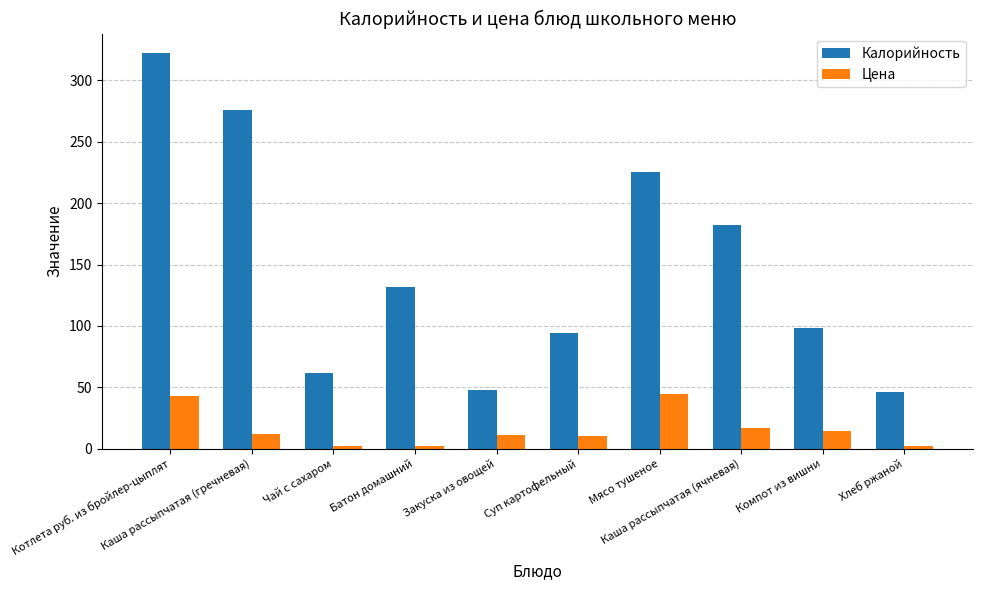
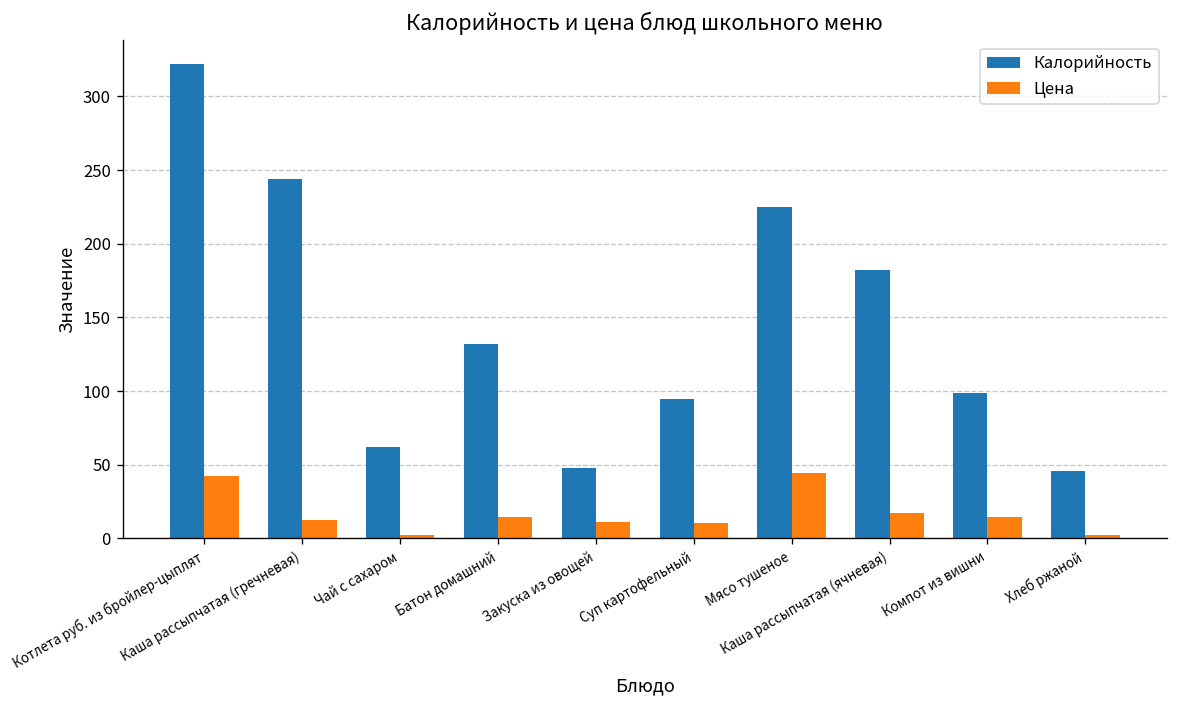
  {
    "Калорийность": {
      "Котлета руб. из бройлер-цыплят": 322,
-     "Каша рассыпчатая (гречневая)": 276,
+     "Каша рассыпчатая (гречневая)": 244,
      "Чай с сахаром": 62,
      "Батон домашний": 132,
      "Закуска из овощей": 48,
      "Суп картофельный": 95,
      "Мясо тушеное": 225,
      "Каша рассыпчатая (ячневая)": 183,
      "Компот из вишни": 98,
      "Хлеб ржаной": 46
    },
    "Цена": {
      "Котлета руб. из бройлер-цыплят": 43,
      "Каша рассыпчатая (гречневая)": 12,
      "Чай с сахаром": 2,
-     "Батон домашний": 2,
+     "Батон домашний": 15,
      "Закуска из овощей": 11,
      "Суп картофельный": 10,
      "Мясо тушеное": 45,
      "Каша рассыпчатая (ячневая)": 17,
      "Компот из вишни": 15,
      "Хлеб ржаной": 2
    }
  }
